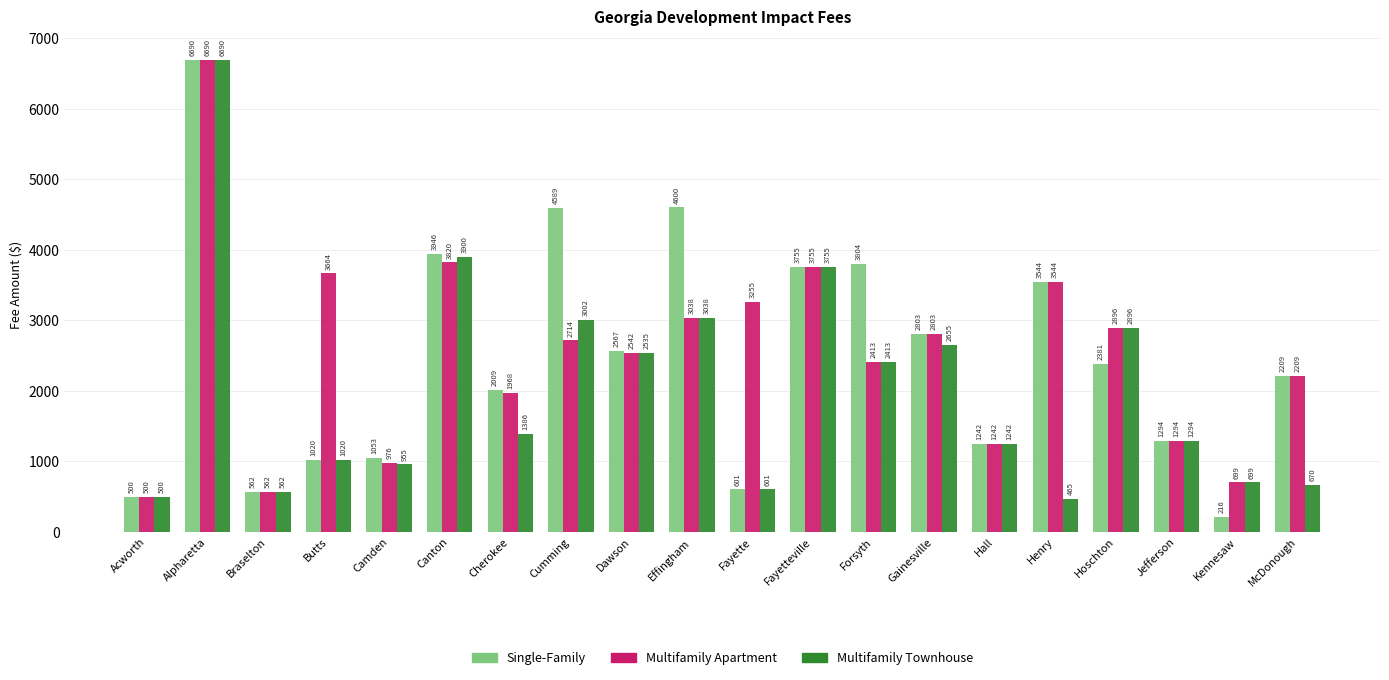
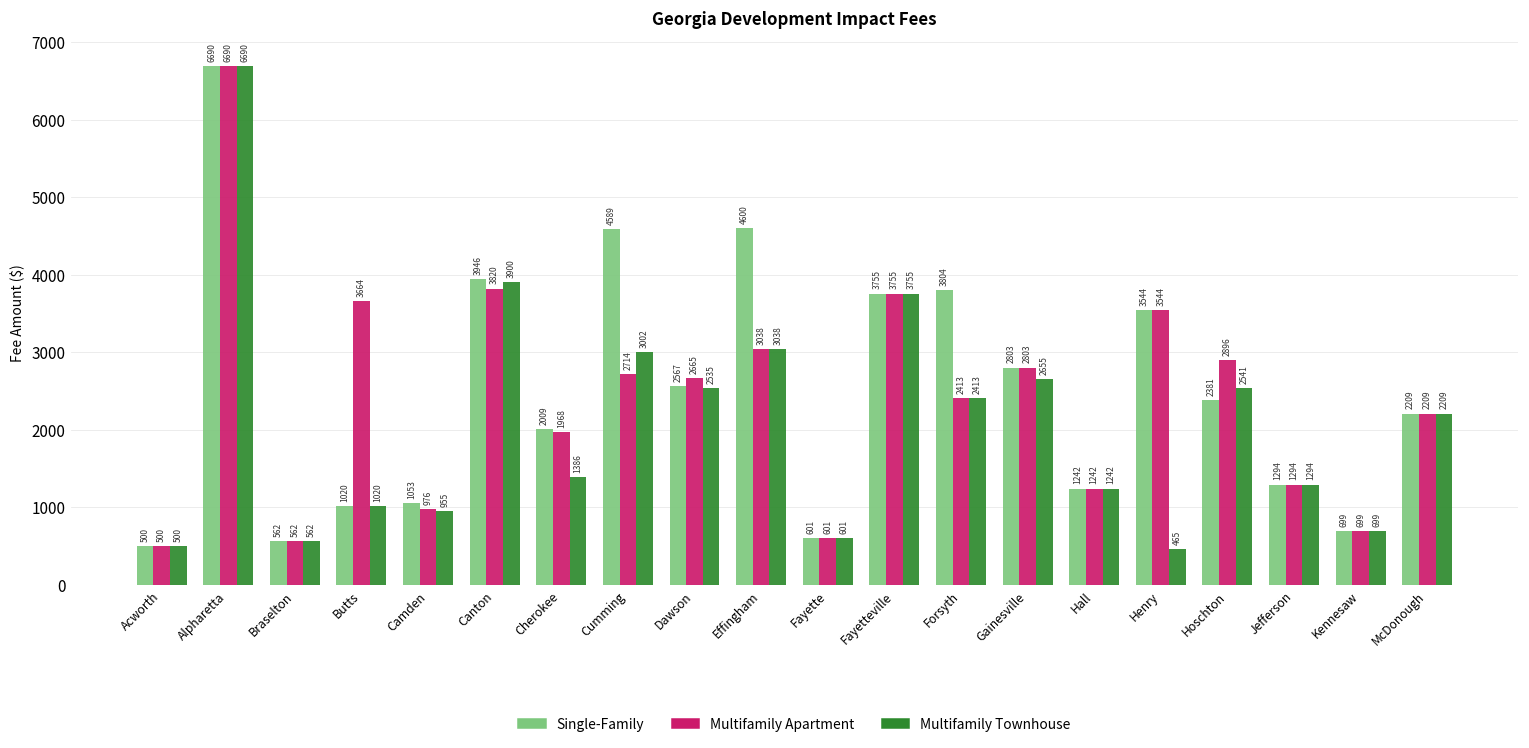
  {
    "Single-Family": {
      "Acworth": 500,
      "Alpharetta": 6690,
      "Braselton": 562,
      "Butts": 1020,
      "Camden": 1053,
      "Canton": 3946,
      "Cherokee": 2009,
      "Cumming": 4589,
      "Dawson": 2567,
      "Effingham": 4600,
      "Fayette": 601,
      "Fayetteville": 3755,
      "Forsyth": 3804,
      "Gainesville": 2803,
      "Hall": 1242,
      "Henry": 3544,
      "Hoschton": 2381,
      "Jefferson": 1294,
-     "Kennesaw": 216,
+     "Kennesaw": 699,
      "McDonough": 2209
    },
    "Multifamily Apartment": {
      "Acworth": 500,
      "Alpharetta": 6690,
      "Braselton": 562,
      "Butts": 3664,
      "Camden": 976,
      "Canton": 3820,
      "Cherokee": 1968,
      "Cumming": 2714,
-     "Dawson": 2542,
+     "Dawson": 2665,
      "Effingham": 3038,
-     "Fayette": 3255,
+     "Fayette": 601,
      "Fayetteville": 3755,
      "Forsyth": 2413,
      "Gainesville": 2803,
      "Hall": 1242,
      "Henry": 3544,
      "Hoschton": 2896,
      "Jefferson": 1294,
      "Kennesaw": 699,
      "McDonough": 2209
    },
    "Multifamily Townhouse": {
      "Acworth": 500,
      "Alpharetta": 6690,
      "Braselton": 562,
      "Butts": 1020,
      "Camden": 955,
      "Canton": 3900,
      "Cherokee": 1386,
      "Cumming": 3002,
      "Dawson": 2535,
      "Effingham": 3038,
      "Fayette": 601,
      "Fayetteville": 3755,
      "Forsyth": 2413,
      "Gainesville": 2655,
      "Hall": 1242,
      "Henry": 465,
-     "Hoschton": 2896,
+     "Hoschton": 2541,
      "Jefferson": 1294,
      "Kennesaw": 699,
-     "McDonough": 670
+     "McDonough": 2209
    }
  }
